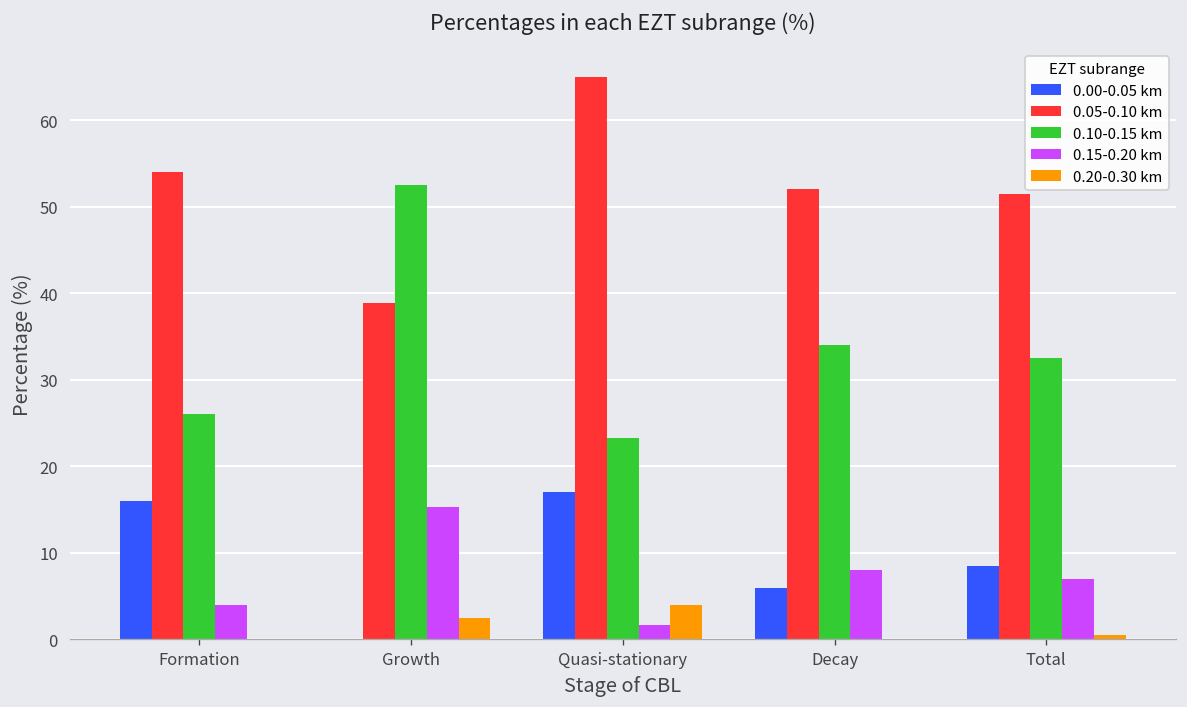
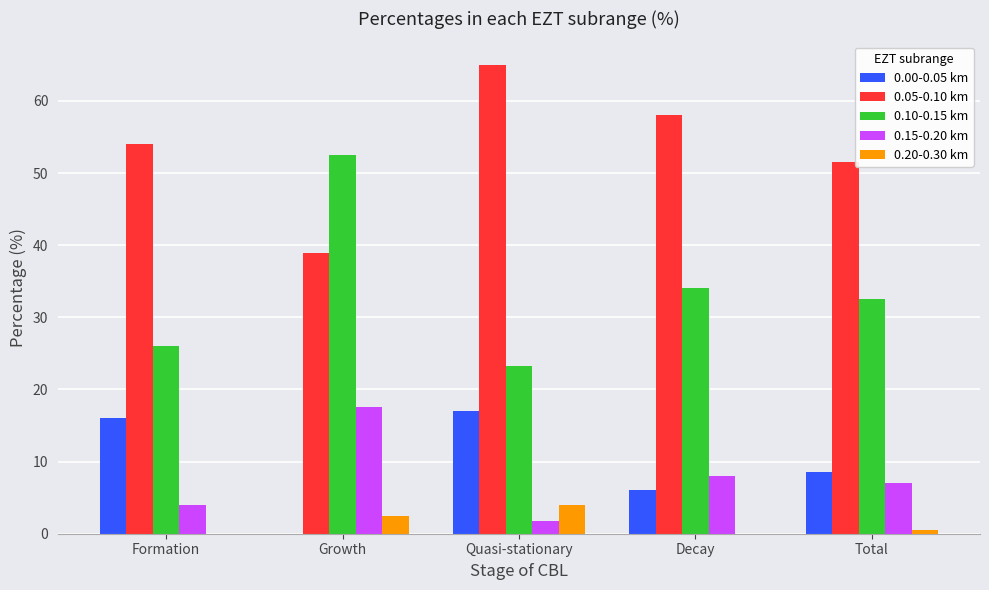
  {
    "0.00-0.05 km": {
      "Formation": 16,
      "Growth": 0,
      "Quasi-stationary": 17,
      "Decay": 6,
      "Total": 9
    },
    "0.05-0.10 km": {
      "Formation": 54,
      "Growth": 39,
      "Quasi-stationary": 65,
-     "Decay": 52,
+     "Decay": 58,
      "Total": 52
    },
    "0.10-0.15 km": {
      "Formation": 26,
      "Growth": 53,
      "Quasi-stationary": 23,
      "Decay": 34,
      "Total": 33
    },
    "0.15-0.20 km": {
      "Formation": 4,
-     "Growth": 15,
+     "Growth": 18,
      "Quasi-stationary": 2,
      "Decay": 8,
      "Total": 7
    },
    "0.20-0.30 km": {
      "Formation": 0,
      "Growth": 3,
      "Quasi-stationary": 4,
      "Decay": 0,
      "Total": 1
    }
  }
